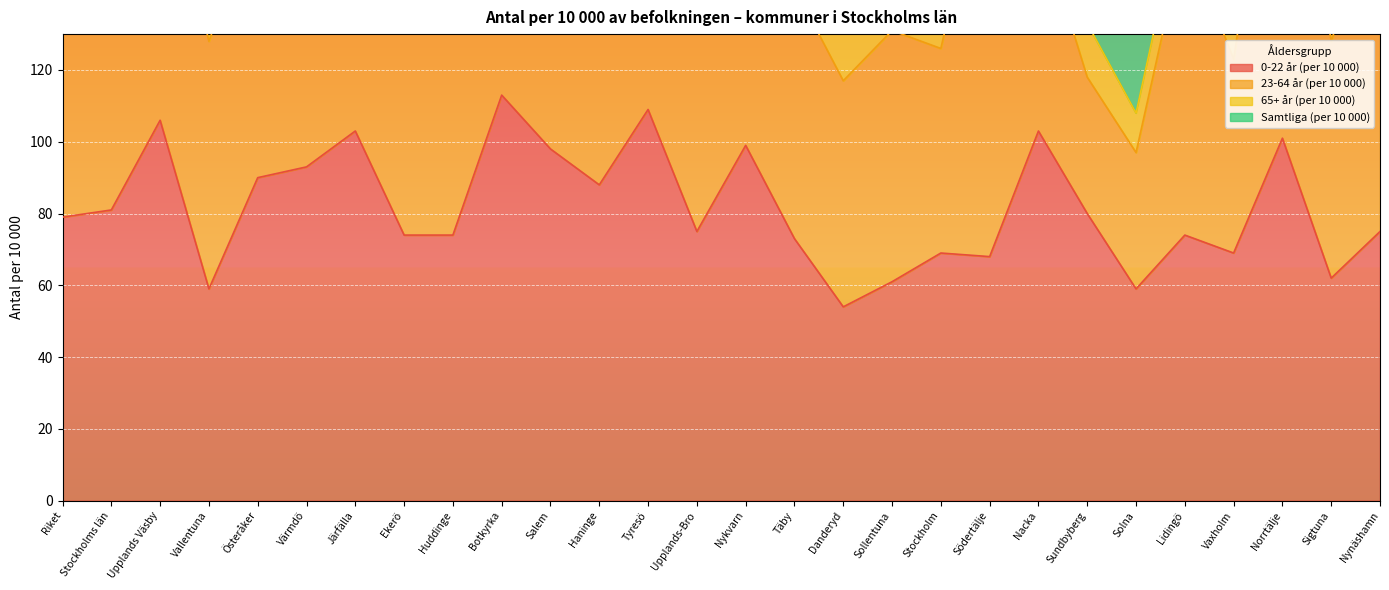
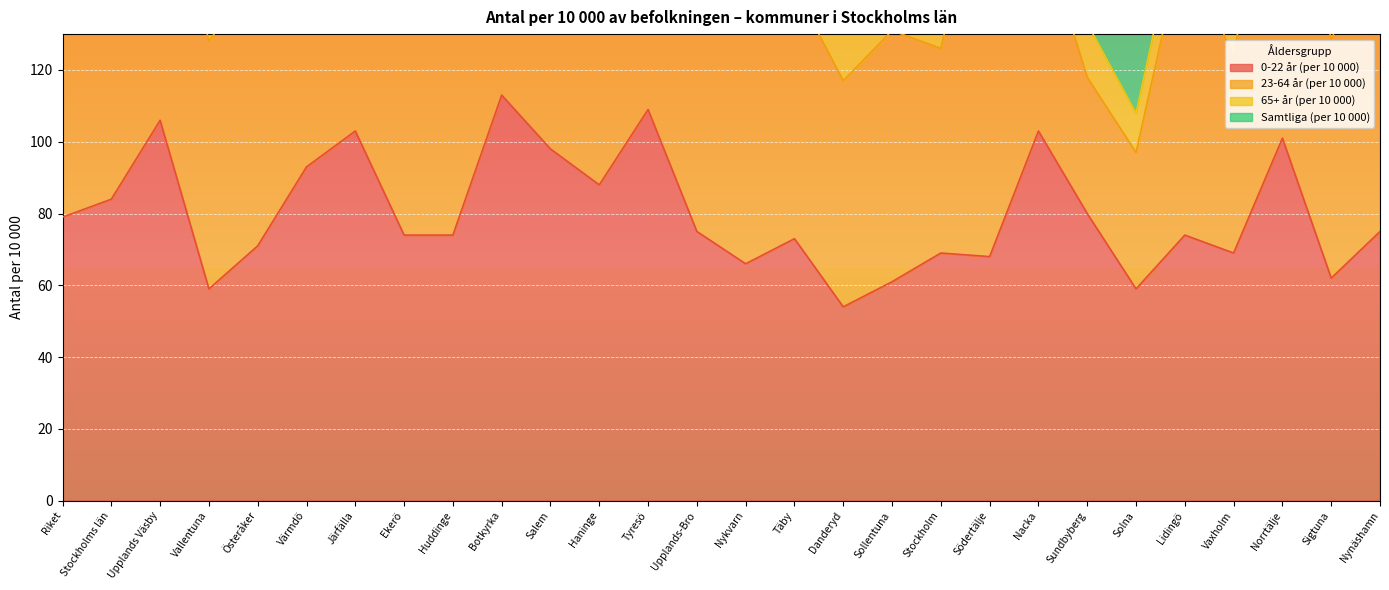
  {
    "0-22 år (per 10 000)": {
      "Riket": 79,
-     "Stockholms län": 81,
+     "Stockholms län": 84,
      "Upplands Väsby": 106,
      "Vallentuna": 59,
-     "Österåker": 90,
+     "Österåker": 71,
      "Värmdö": 93,
      "Järfälla": 103,
      "Ekerö": 74,
      "Huddinge": 74,
      "Botkyrka": 113,
      "Salem": 98,
      "Haninge": 88,
      "Tyresö": 109,
      "Upplands-Bro": 75,
-     "Nykvarn": 99,
+     "Nykvarn": 66,
      "Täby": 73,
      "Danderyd": 54,
      "Sollentuna": 61,
      "Stockholm": 69,
      "Södertälje": 68,
      "Nacka": 103,
      "Sundbyberg": 80,
      "Solna": 59,
      "Lidingö": 74,
      "Vaxholm": 69,
      "Norrtälje": 101,
      "Sigtuna": 62,
      "Nynäshamn": 75
    }
  }
